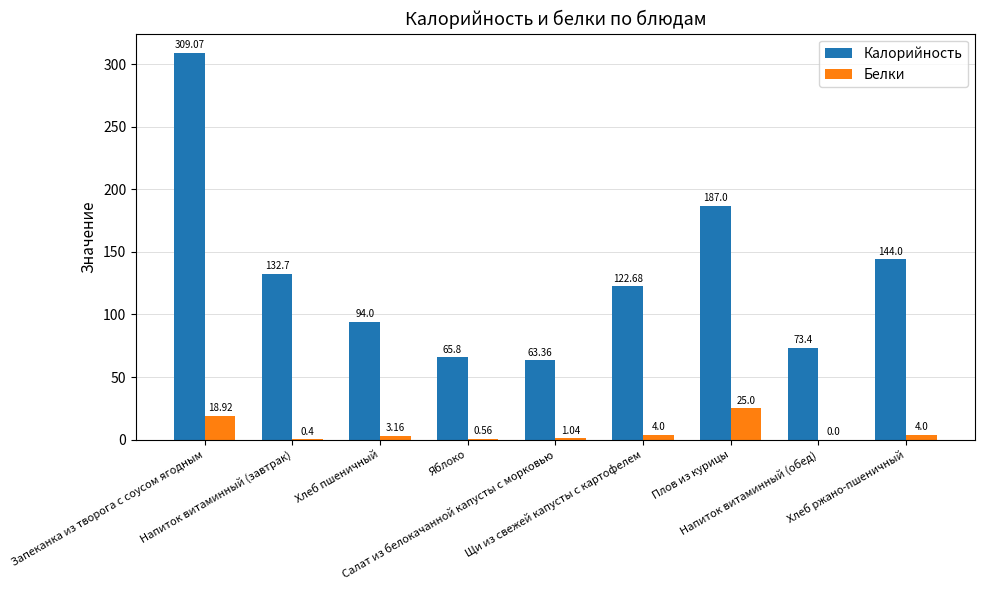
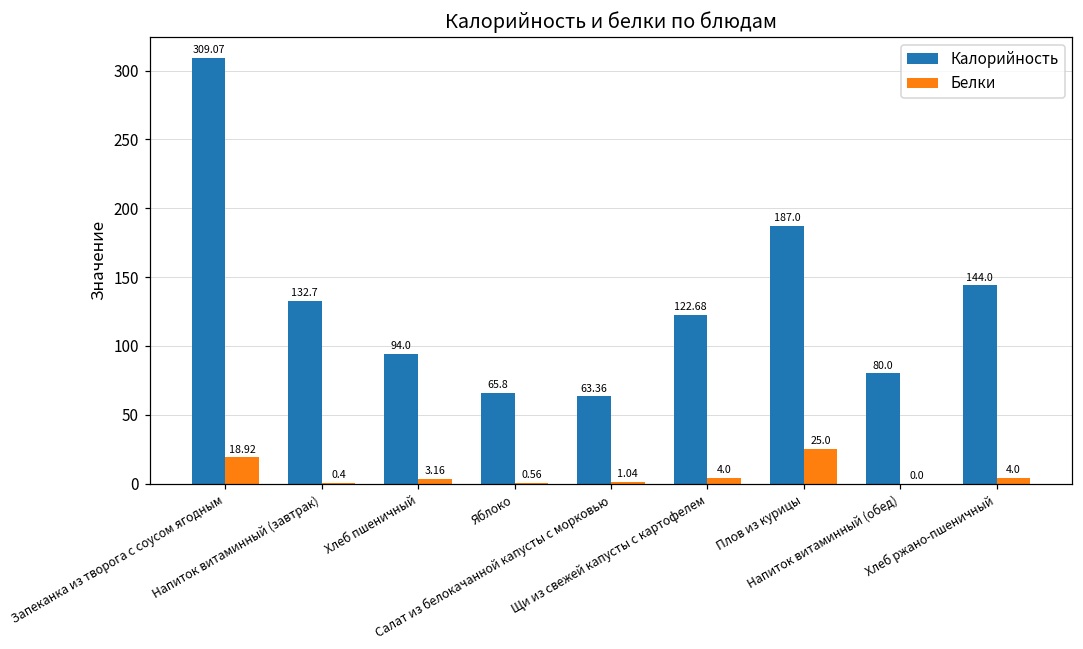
  {
    "Калорийность": {
      "Запеканка из творога с соусом ягодным": 309.07,
      "Напиток витаминный (завтрак)": 132.7,
      "Хлеб пшеничный": 94.0,
      "Яблоко": 65.8,
      "Салат из белокачанной капусты с морковью": 63.36,
      "Щи из свежей капусты с картофелем": 122.68,
      "Плов из курицы": 187.0,
-     "Напиток витаминный (обед)": 73.4,
+     "Напиток витаминный (обед)": 80.0,
      "Хлеб ржано-пшеничный": 144.0
    },
    "Белки": {
      "Запеканка из творога с соусом ягодным": 18.92,
      "Напиток витаминный (завтрак)": 0.4,
      "Хлеб пшеничный": 3.16,
      "Яблоко": 0.56,
      "Салат из белокачанной капусты с морковью": 1.04,
      "Щи из свежей капусты с картофелем": 4.0,
      "Плов из курицы": 25.0,
      "Напиток витаминный (обед)": 0.0,
      "Хлеб ржано-пшеничный": 4.0
    }
  }
